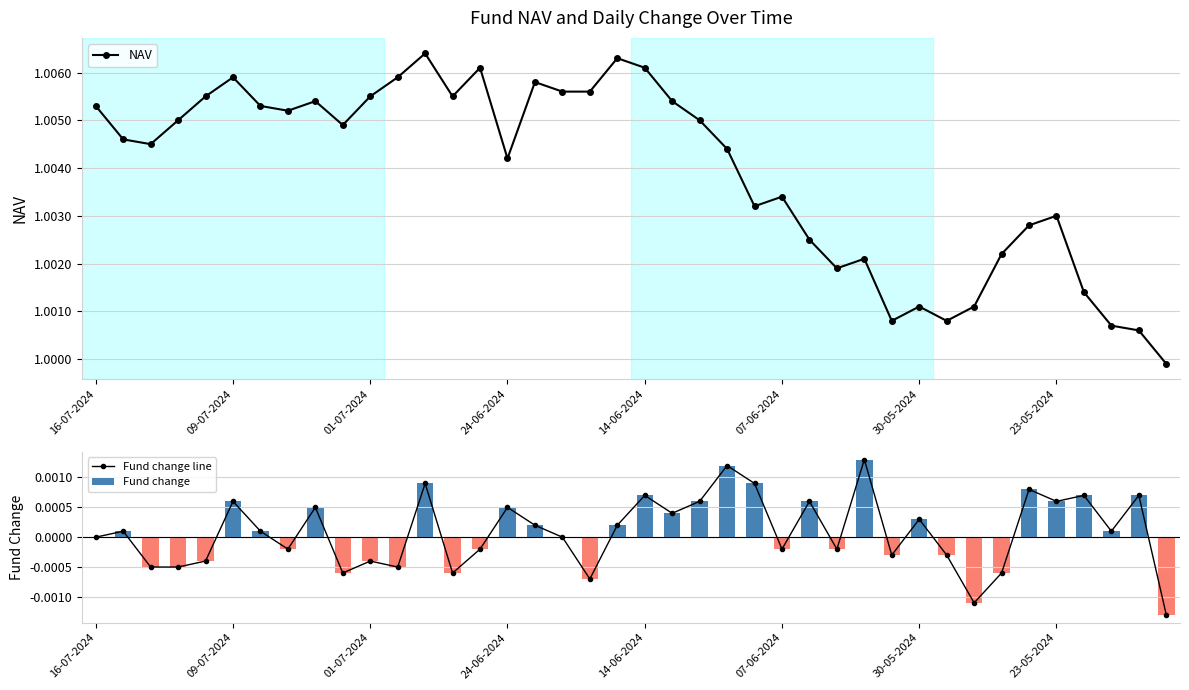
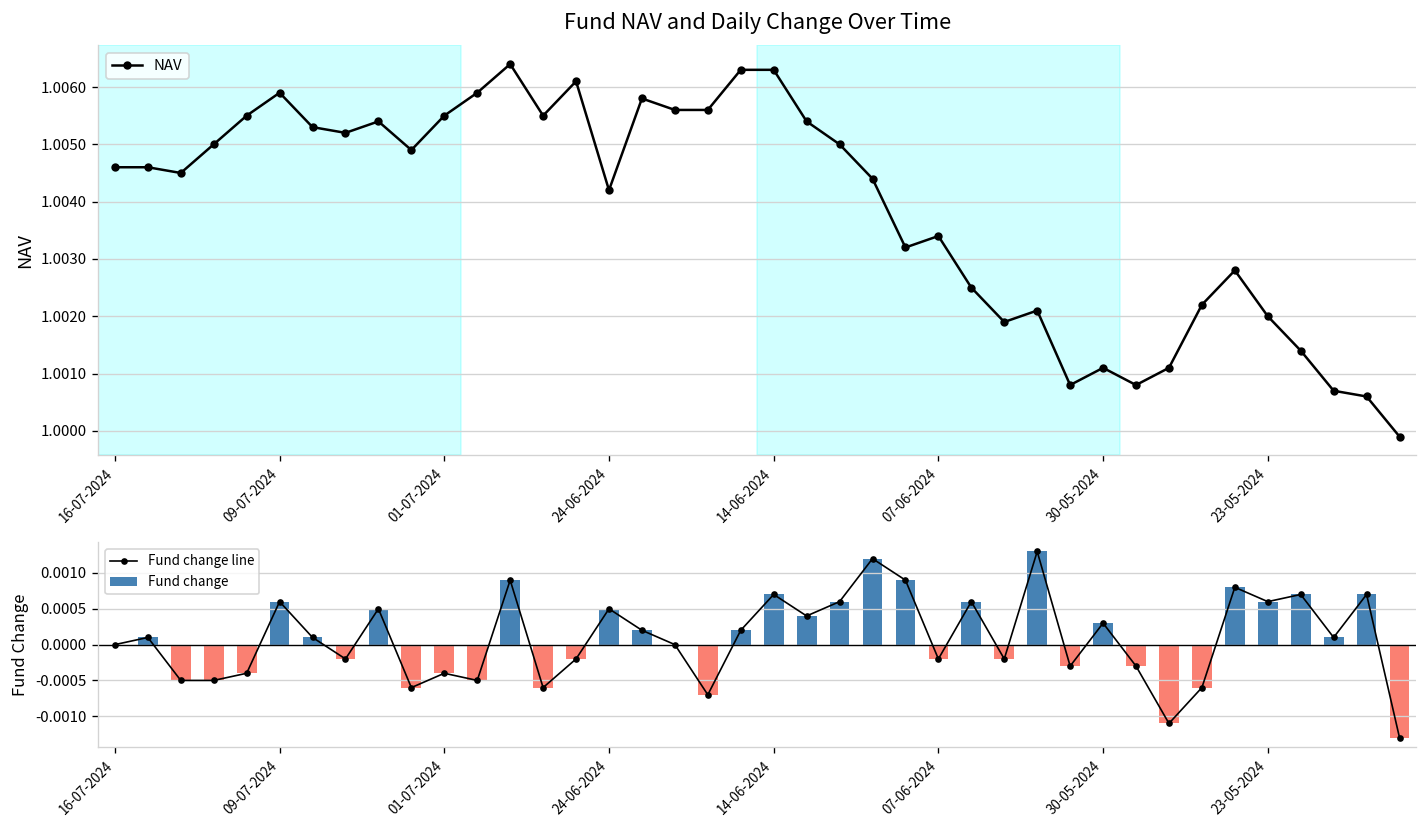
  {
    "Fund NAV and Daily Change Over Time": {
-     "16-07-2024": 1.0053,
+     "16-07-2024": 1.0046,
      "09-07-2024": 1.0059,
      "01-07-2024": 1.0055,
      "24-06-2024": 1.0042,
-     "14-06-2024": 1.0061,
+     "14-06-2024": 1.0063,
      "07-06-2024": 1.0034,
      "30-05-2024": 1.0011,
-     "23-05-2024": 1.003
+     "23-05-2024": 1.002
    }
  }
